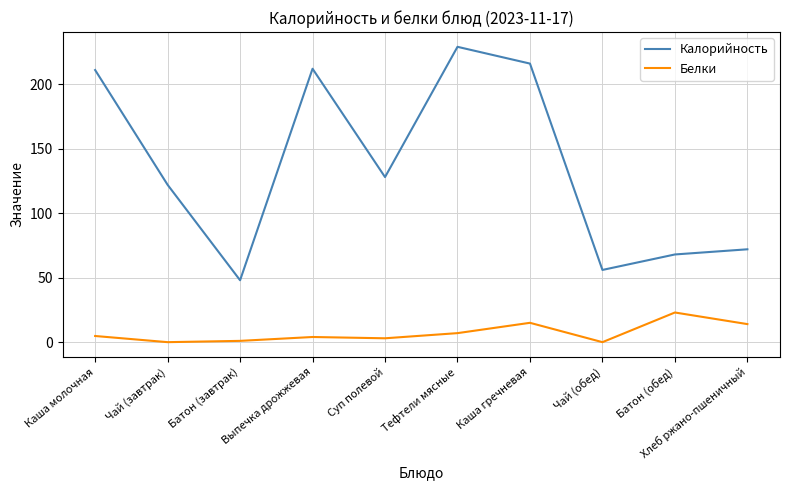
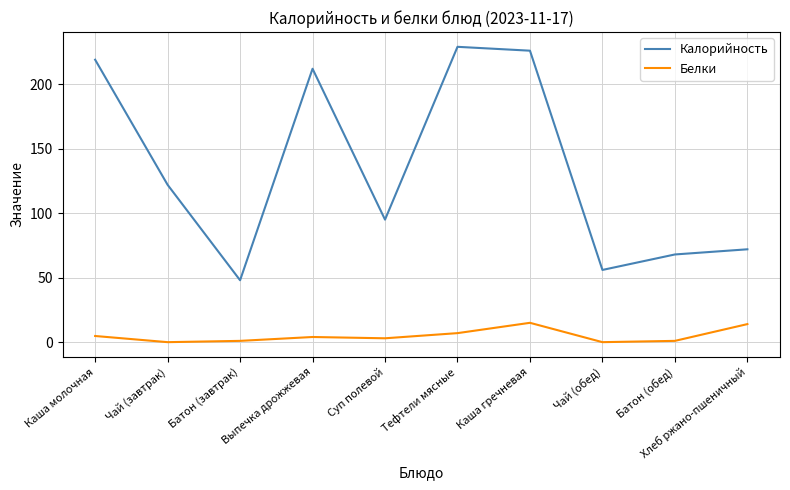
  {
    "Калорийность": {
-     "Каша молочная": 211,
+     "Каша молочная": 219,
      "Чай (завтрак)": 122,
      "Батон (завтрак)": 48,
      "Выпечка дрожжевая": 212,
-     "Суп полевой": 128,
+     "Суп полевой": 95,
      "Тефтели мясные": 229,
-     "Каша гречневая": 216,
+     "Каша гречневая": 226,
      "Чай (обед)": 56,
      "Батон (обед)": 68,
      "Хлеб ржано-пшеничный": 72
    },
    "Белки": {
      "Каша молочная": 5,
      "Чай (завтрак)": 0,
      "Батон (завтрак)": 1,
      "Выпечка дрожжевая": 4,
      "Суп полевой": 3,
      "Тефтели мясные": 7,
      "Каша гречневая": 15,
      "Чай (обед)": 0,
-     "Батон (обед)": 23,
+     "Батон (обед)": 1,
      "Хлеб ржано-пшеничный": 14
    }
  }
